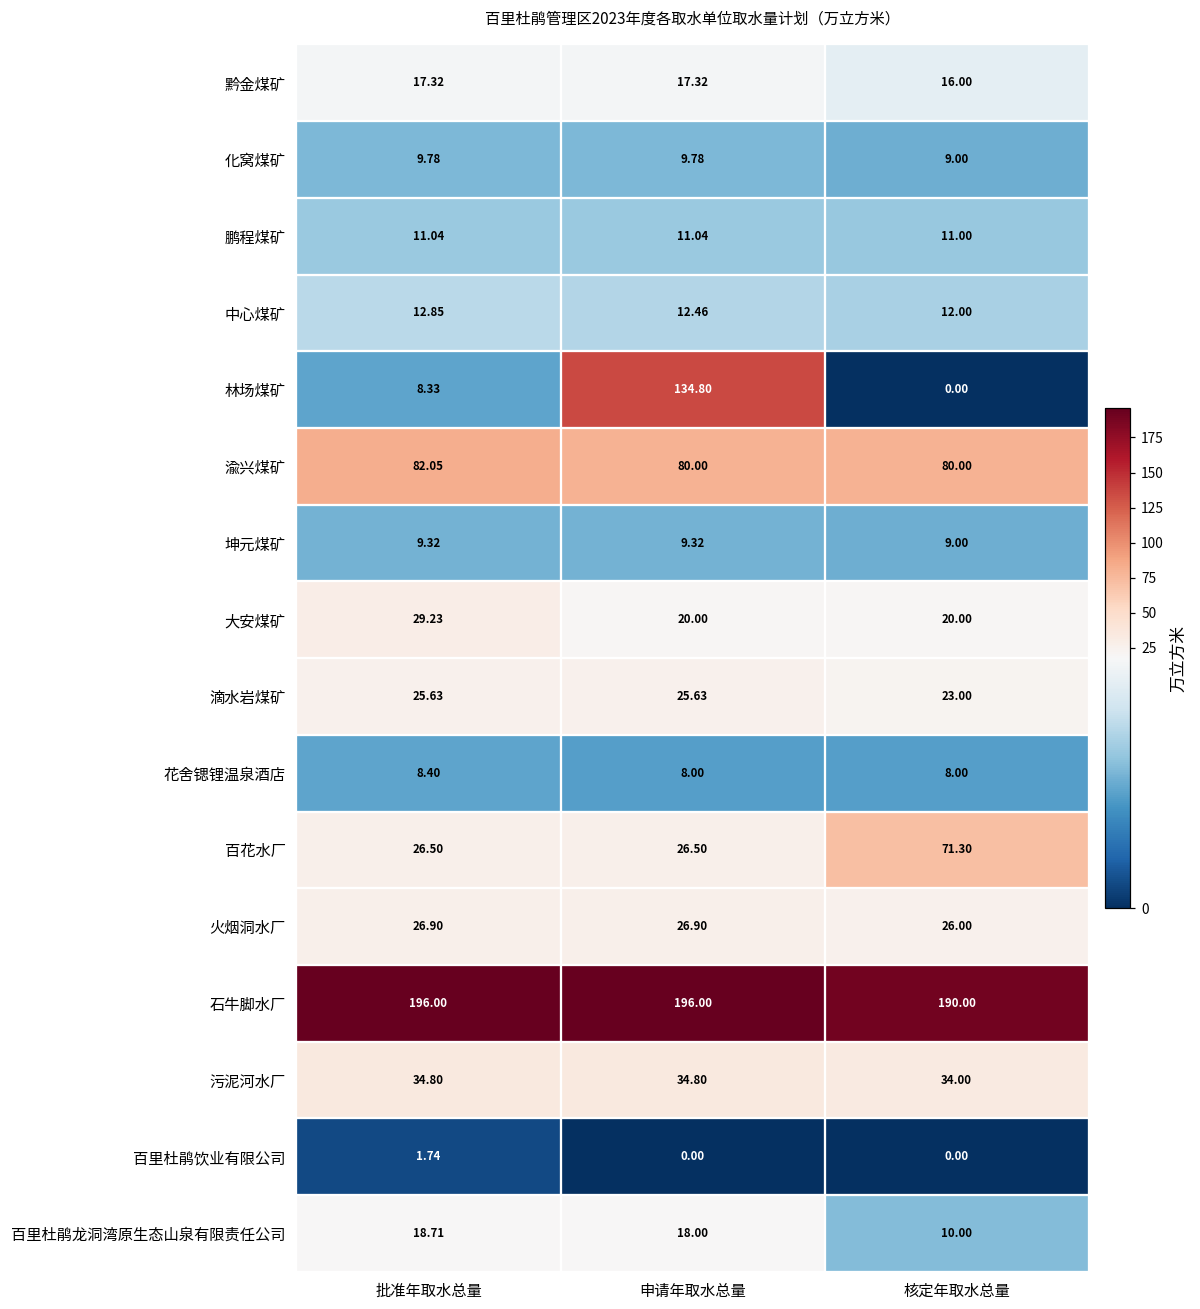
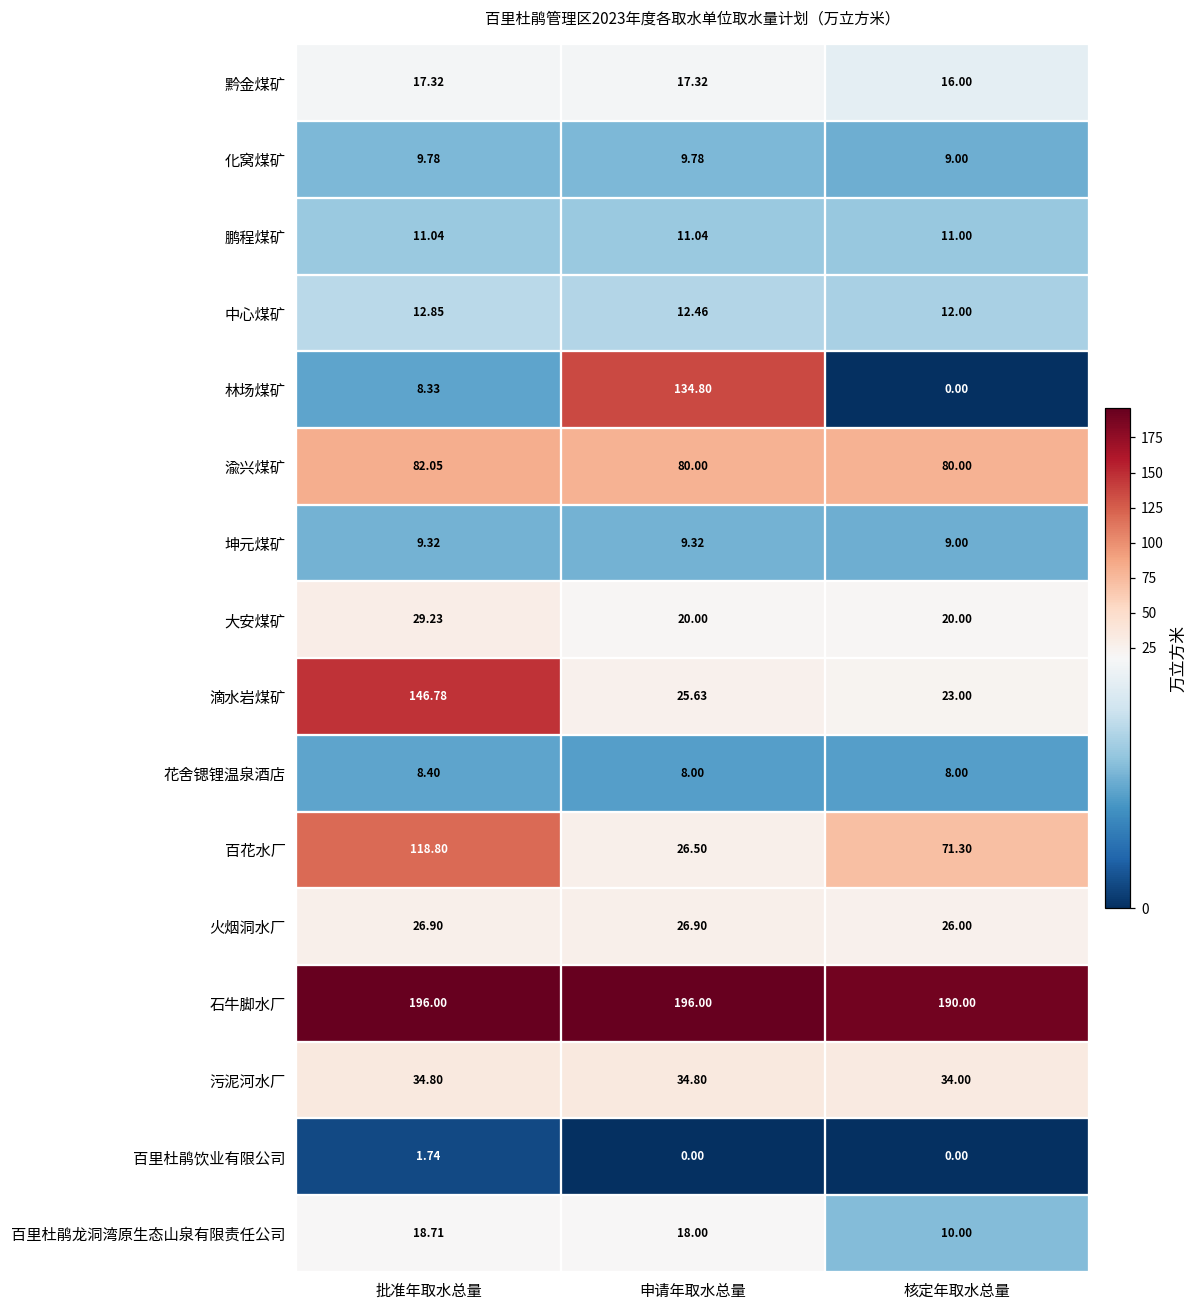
  {
    "黔金煤矿": {
      "批准年取水总量": 17.32,
      "申请年取水总量": 17.32,
      "核定年取水总量": 16.00
    },
    "化窝煤矿": {
      "批准年取水总量": 9.78,
      "申请年取水总量": 9.78,
      "核定年取水总量": 9.00
    },
    "鹏程煤矿": {
      "批准年取水总量": 11.04,
      "申请年取水总量": 11.04,
      "核定年取水总量": 11.00
    },
    "中心煤矿": {
      "批准年取水总量": 12.85,
      "申请年取水总量": 12.46,
      "核定年取水总量": 12.00
    },
    "林场煤矿": {
      "批准年取水总量": 8.33,
      "申请年取水总量": 134.80,
      "核定年取水总量": 0.00
    },
    "渝兴煤矿": {
      "批准年取水总量": 82.05,
      "申请年取水总量": 80.00,
      "核定年取水总量": 80.00
    },
    "坤元煤矿": {
      "批准年取水总量": 9.32,
      "申请年取水总量": 9.32,
      "核定年取水总量": 9.00
    },
    "大安煤矿": {
      "批准年取水总量": 29.23,
      "申请年取水总量": 20.00,
      "核定年取水总量": 20.00
    },
    "滴水岩煤矿": {
-     "批准年取水总量": 25.63,
+     "批准年取水总量": 146.78,
      "申请年取水总量": 25.63,
      "核定年取水总量": 23.00
    },
    "花舍锶锂温泉酒店": {
      "批准年取水总量": 8.40,
      "申请年取水总量": 8.00,
      "核定年取水总量": 8.00
    },
    "百花水厂": {
-     "批准年取水总量": 26.50,
+     "批准年取水总量": 118.80,
      "申请年取水总量": 26.50,
      "核定年取水总量": 71.30
    },
    "火烟洞水厂": {
      "批准年取水总量": 26.90,
      "申请年取水总量": 26.90,
      "核定年取水总量": 26.00
    },
    "石牛脚水厂": {
      "批准年取水总量": 196.00,
      "申请年取水总量": 196.00,
      "核定年取水总量": 190.00
    },
    "污泥河水厂": {
      "批准年取水总量": 34.80,
      "申请年取水总量": 34.80,
      "核定年取水总量": 34.00
    },
    "百里杜鹃饮业有限公司": {
      "批准年取水总量": 1.74,
      "申请年取水总量": 0.00,
      "核定年取水总量": 0.00
    },
    "百里杜鹃龙洞湾原生态山泉有限责任公司": {
      "批准年取水总量": 18.71,
      "申请年取水总量": 18.00,
      "核定年取水总量": 10.00
    }
  }
